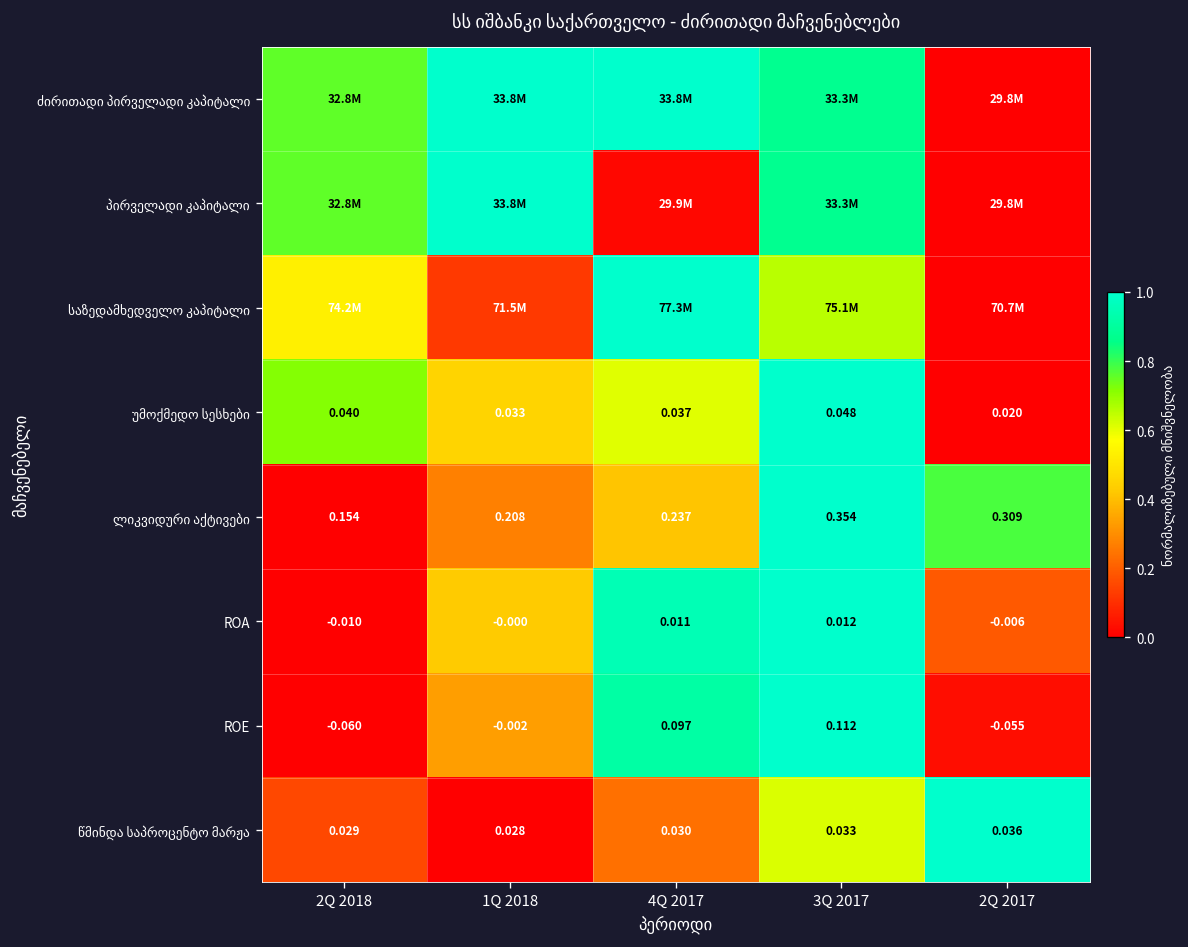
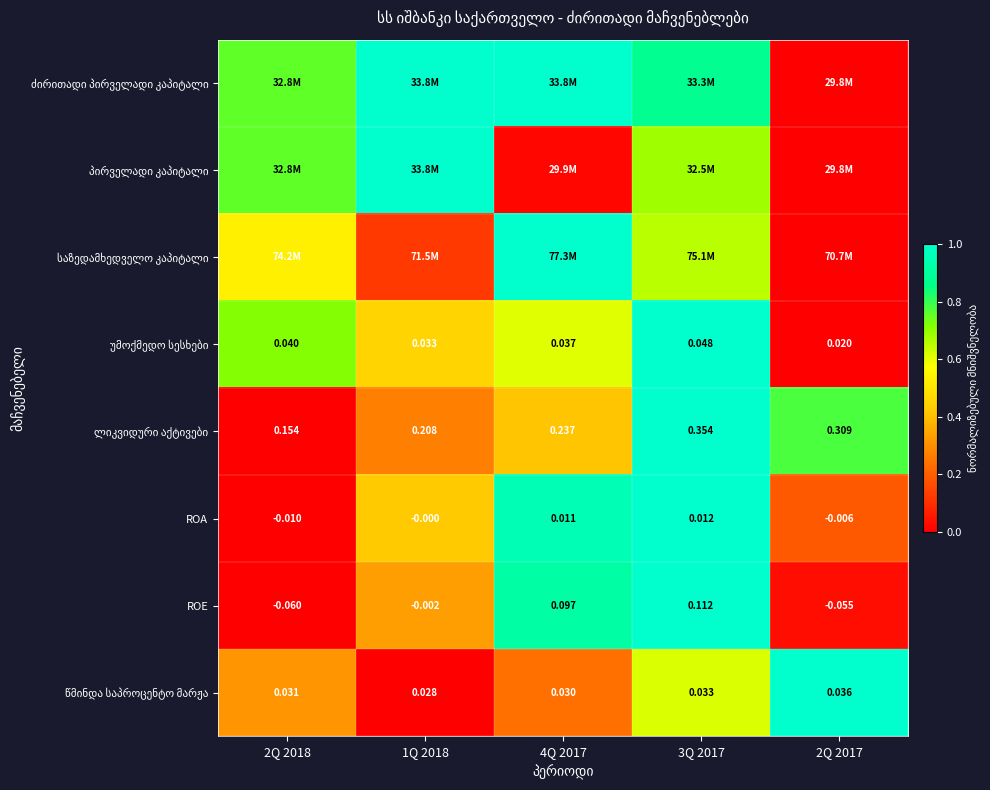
  {
    "ძირითადი პირველადი კაპიტალი": {
      "2Q 2018": "32.8M",
      "1Q 2018": "33.8M",
      "4Q 2017": "33.8M",
      "3Q 2017": "33.3M",
      "2Q 2017": "29.8M"
    },
    "პირველადი კაპიტალი": {
      "2Q 2018": "32.8M",
      "1Q 2018": "33.8M",
      "4Q 2017": "29.9M",
-     "3Q 2017": "33.3M",
+     "3Q 2017": "32.5M",
      "2Q 2017": "29.8M"
    },
    "საზედამხედველო კაპიტალი": {
      "2Q 2018": "74.2M",
      "1Q 2018": "71.5M",
      "4Q 2017": "77.3M",
      "3Q 2017": "75.1M",
      "2Q 2017": "70.7M"
    },
    "უმოქმედო სესხები": {
      "2Q 2018": "0.040",
      "1Q 2018": "0.033",
      "4Q 2017": "0.037",
      "3Q 2017": "0.048",
      "2Q 2017": "0.020"
    },
    "ლიკვიდური აქტივები": {
      "2Q 2018": "0.154",
      "1Q 2018": "0.208",
      "4Q 2017": "0.237",
      "3Q 2017": "0.354",
      "2Q 2017": "0.309"
    },
    "ROA": {
      "2Q 2018": "-0.010",
      "1Q 2018": "-0.000",
      "4Q 2017": "0.011",
      "3Q 2017": "0.012",
      "2Q 2017": "-0.006"
    },
    "ROE": {
      "2Q 2018": "-0.060",
      "1Q 2018": "-0.002",
      "4Q 2017": "0.097",
      "3Q 2017": "0.112",
      "2Q 2017": "-0.055"
    },
    "წმინდა საპროცენტო მარჟა": {
-     "2Q 2018": "0.029",
+     "2Q 2018": "0.031",
      "1Q 2018": "0.028",
      "4Q 2017": "0.030",
      "3Q 2017": "0.033",
      "2Q 2017": "0.036"
    }
  }
